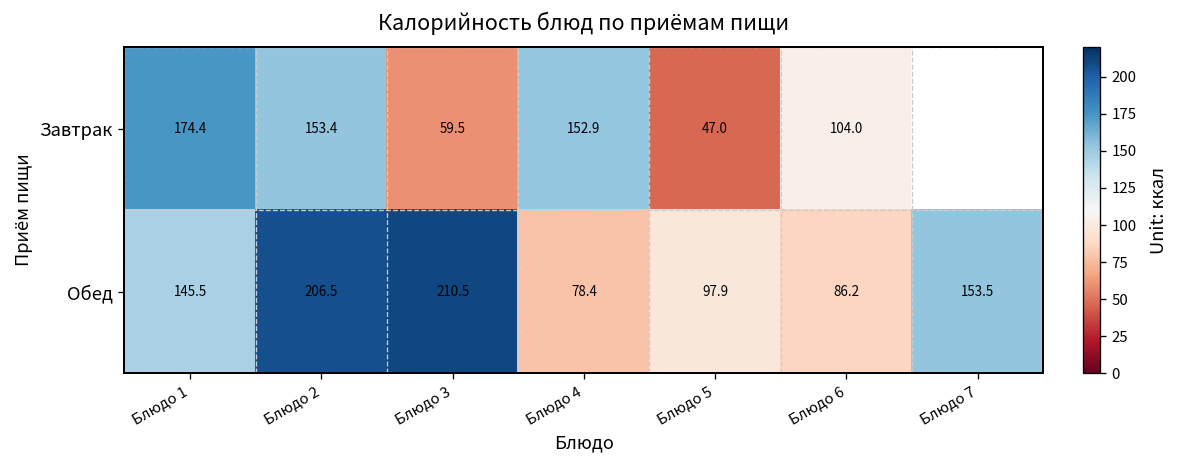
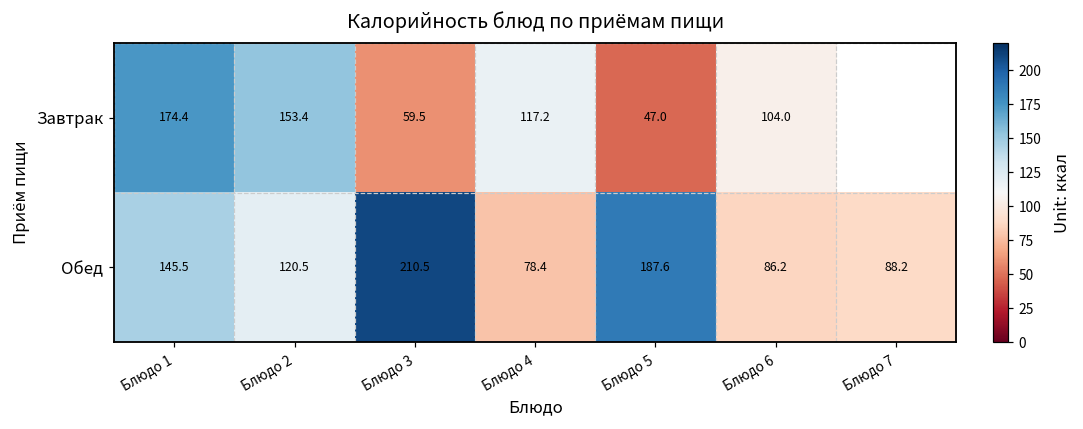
  {
    "Завтрак": {
      "Блюдо 1": 174.4,
      "Блюдо 2": 153.4,
      "Блюдо 3": 59.5,
-     "Блюдо 4": 152.9,
+     "Блюдо 4": 117.2,
      "Блюдо 5": 47.0,
      "Блюдо 6": 104.0
    },
    "Обед": {
      "Блюдо 1": 145.5,
-     "Блюдо 2": 206.5,
+     "Блюдо 2": 120.5,
      "Блюдо 3": 210.5,
      "Блюдо 4": 78.4,
-     "Блюдо 5": 97.9,
+     "Блюдо 5": 187.6,
      "Блюдо 6": 86.2,
-     "Блюдо 7": 153.5
+     "Блюдо 7": 88.2
    }
  }
